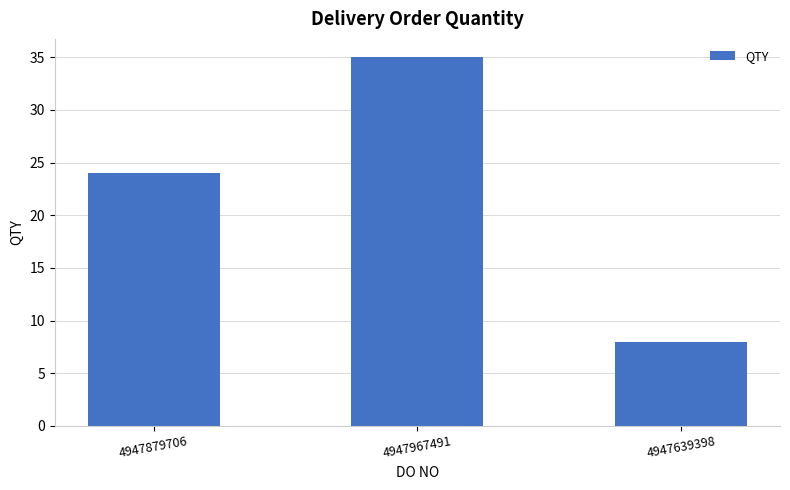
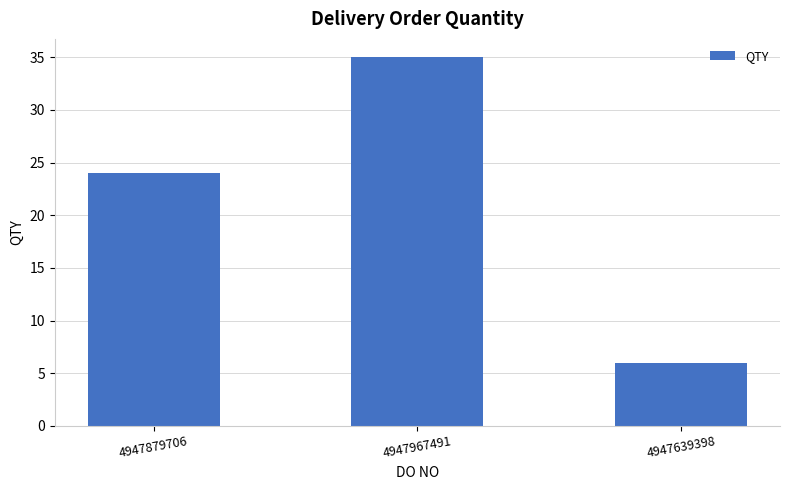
  {
    "4947879706": 24,
    "4947967491": 35,
-   "4947639398": 8
+   "4947639398": 6
  }
